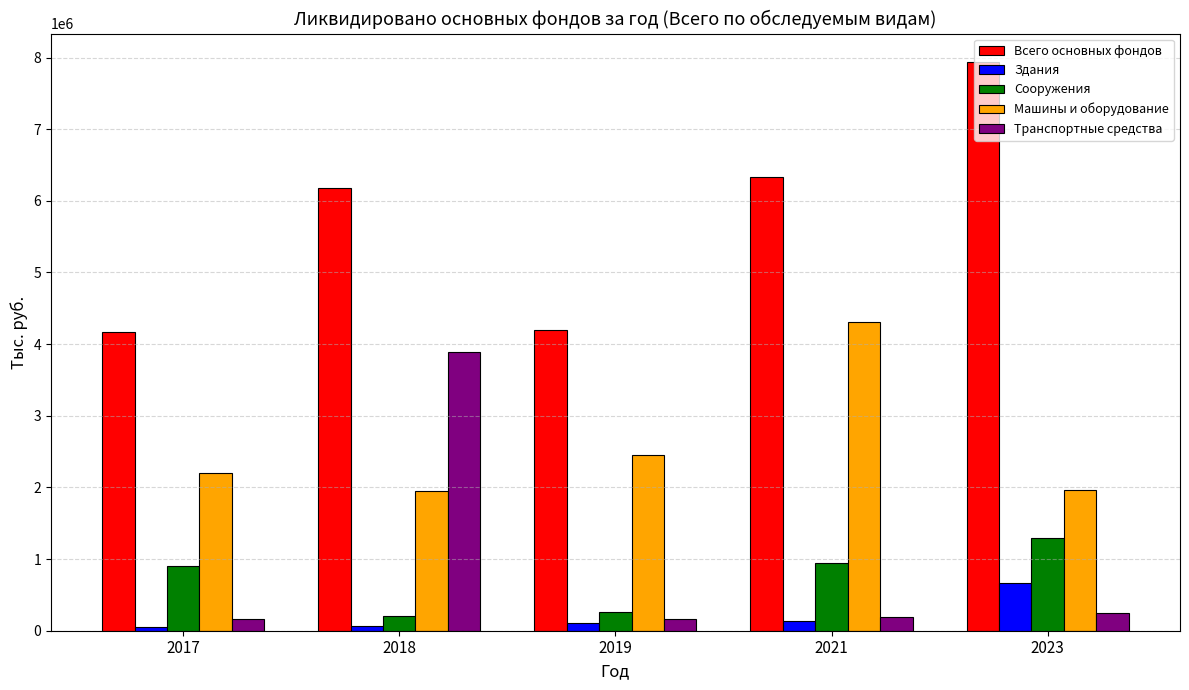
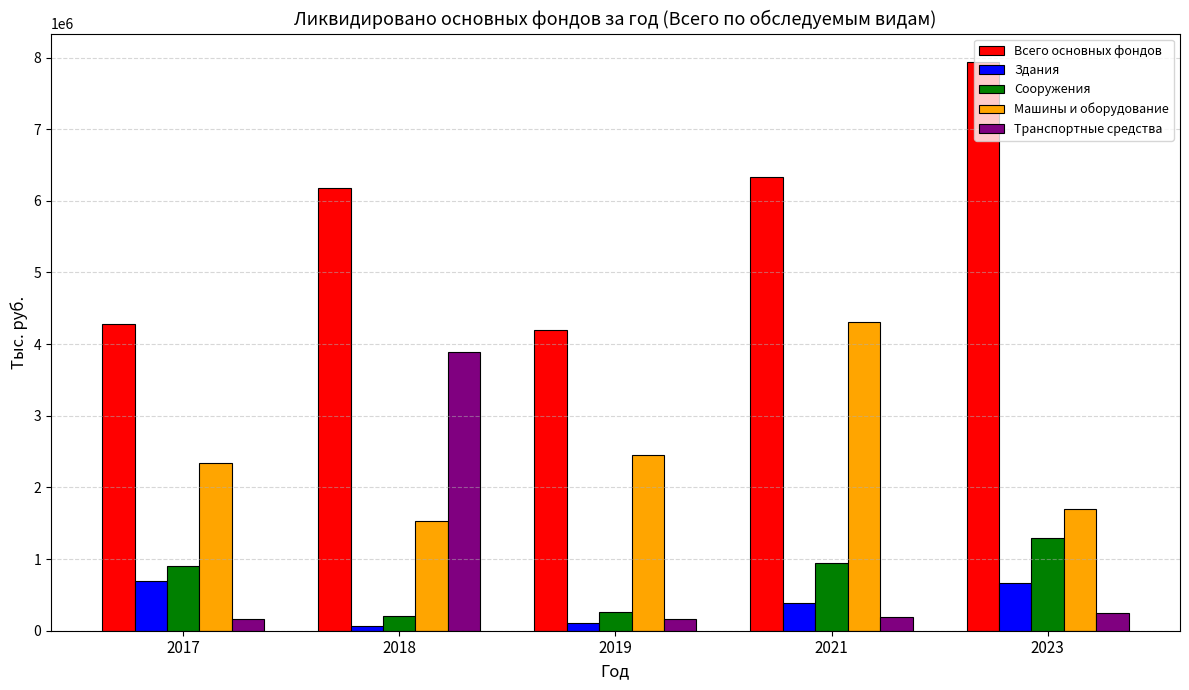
  {
    "Всего основных фондов": {
-     "2017": 4200000,
+     "2017": 4300000,
      "2018": 6200000,
      "2019": 4200000,
      "2021": 6300000
    },
    "Здания": {
-     "2017": 0,
+     "2017": 700000,
      "2018": 100000,
      "2019": 100000,
-     "2021": 100000,
+     "2021": 400000,
      "2023": 700000
    },
    "Сооружения": {
      "2017": 900000,
      "2018": 200000,
      "2019": 300000,
      "2021": 900000,
      "2023": 1300000
    },
    "Машины и оборудование": {
-     "2017": 2200000,
-     "2018": 2000000,
+     "2017": 2300000,
+     "2018": 1500000,
      "2019": 2500000,
      "2021": 4300000,
-     "2023": 2000000
+     "2023": 1700000
    },
    "Транспортные средства": {
      "2017": 200000,
      "2018": 3900000,
      "2019": 200000,
      "2021": 200000,
      "2023": 200000
    }
  }
